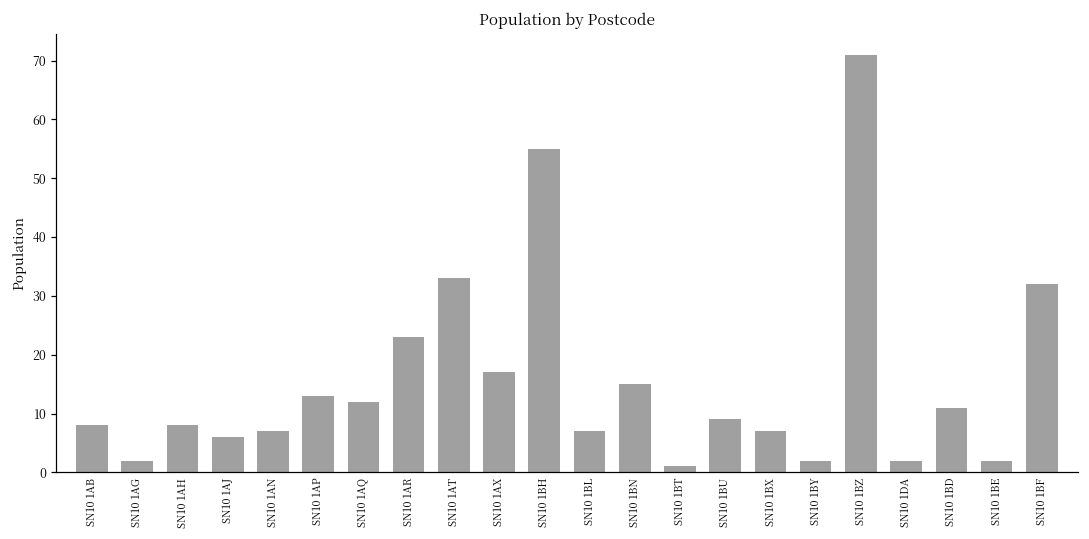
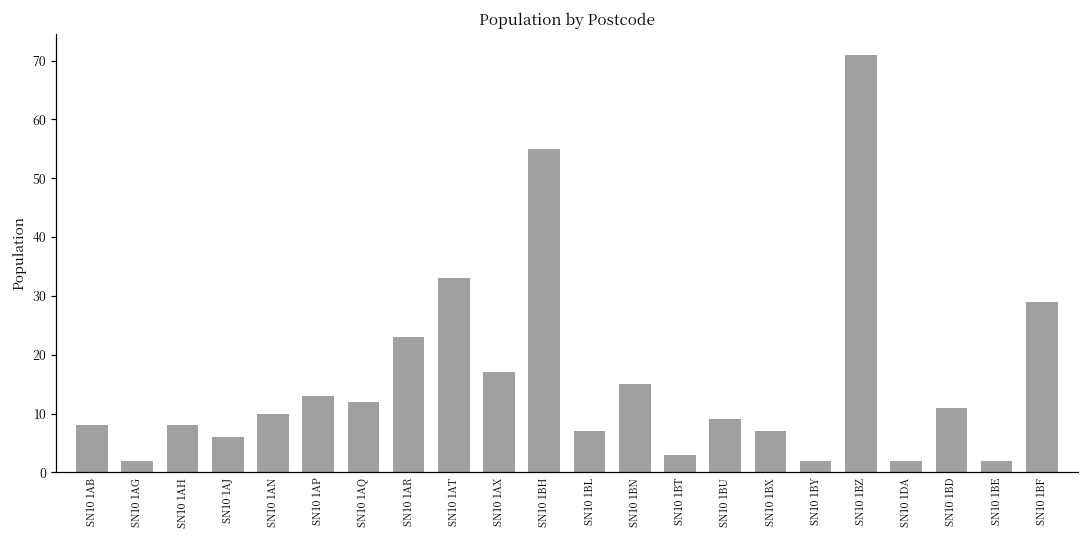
  {
    "SN10 1AB": 8,
    "SN10 1AG": 2,
    "SN10 1AH": 8,
    "SN10 1AJ": 6,
-   "SN10 1AN": 7,
+   "SN10 1AN": 10,
    "SN10 1AP": 13,
    "SN10 1AQ": 12,
    "SN10 1AR": 23,
    "SN10 1AT": 33,
    "SN10 1AX": 17,
    "SN10 1BH": 55,
    "SN10 1BL": 7,
    "SN10 1BN": 15,
-   "SN10 1BT": 1,
+   "SN10 1BT": 3,
    "SN10 1BU": 9,
    "SN10 1BX": 7,
    "SN10 1BY": 2,
    "SN10 1BZ": 71,
    "SN10 1DA": 2,
    "SN10 1BD": 11,
    "SN10 1BE": 2,
-   "SN10 1BF": 32
+   "SN10 1BF": 29
  }
